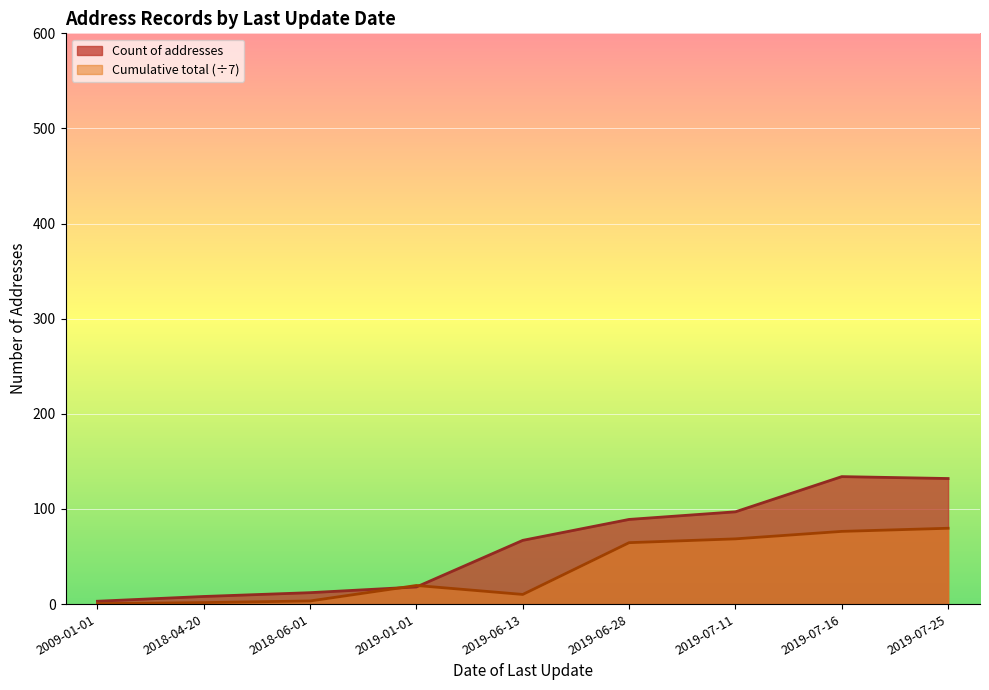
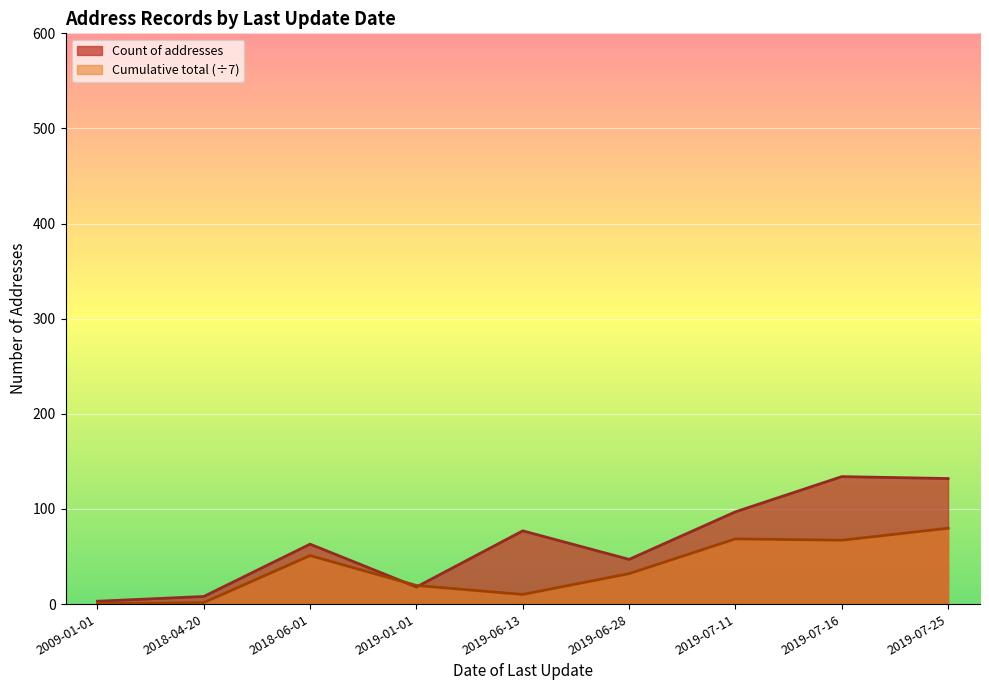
  {
    "Count of addresses": {
      "2018-04-20": 10,
-     "2018-06-01": 10,
-     "2019-06-13": 70,
-     "2019-06-28": 90,
+     "2018-06-01": 60,
+     "2019-06-13": 80,
+     "2019-06-28": 50,
      "2019-07-11": 100,
      "2019-07-16": 130,
      "2019-07-25": 130
    },
    "Cumulative total (÷7)": {
      "2018-04-20": 0,
-     "2018-06-01": 0,
+     "2018-06-01": 50,
      "2019-06-13": 10,
-     "2019-06-28": 60,
+     "2019-06-28": 30,
      "2019-07-11": 70,
-     "2019-07-16": 80,
+     "2019-07-16": 70,
      "2019-07-25": 80
    }
  }
